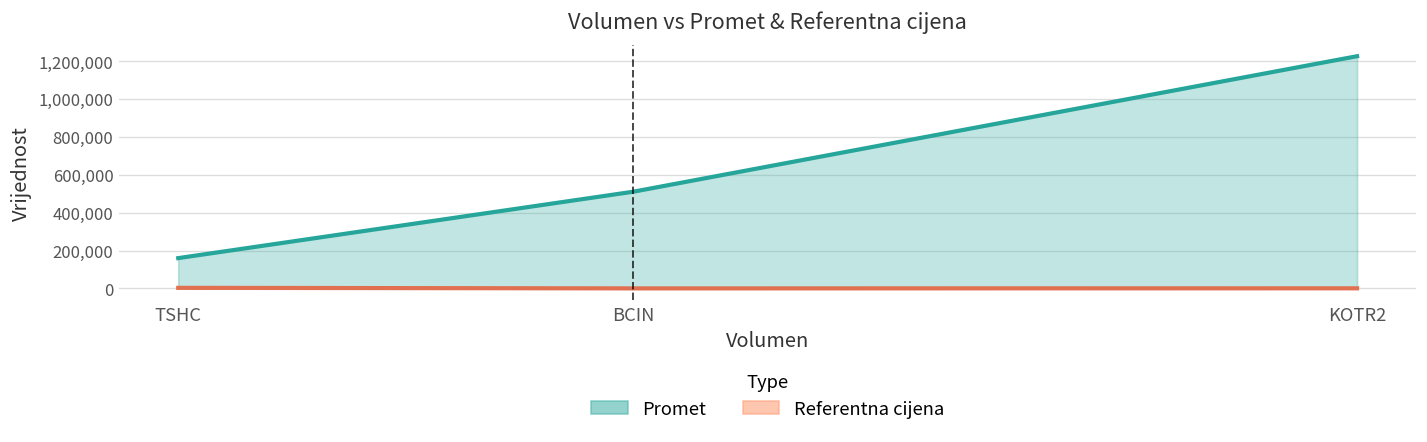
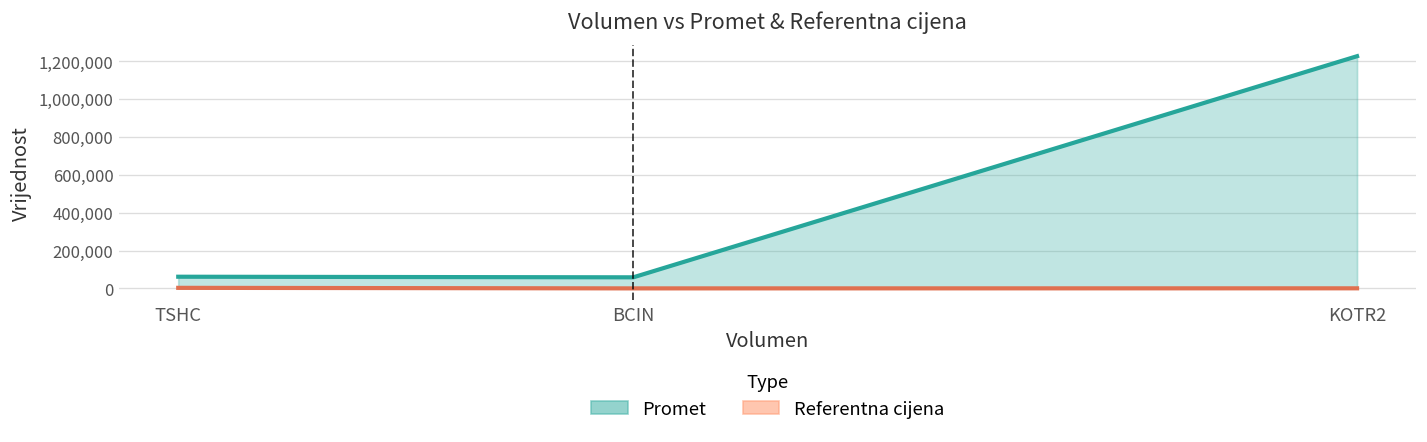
  {
    "Promet": {
-     "TSHC": "160,000",
-     "BCIN": "510,000",
+     "TSHC": "60,000",
+     "BCIN": "60,000",
      "KOTR2": "1,230,000"
    },
    "Referentna cijena": {
      "TSHC": "0",
      "BCIN": "0",
      "KOTR2": "0"
    }
  }
